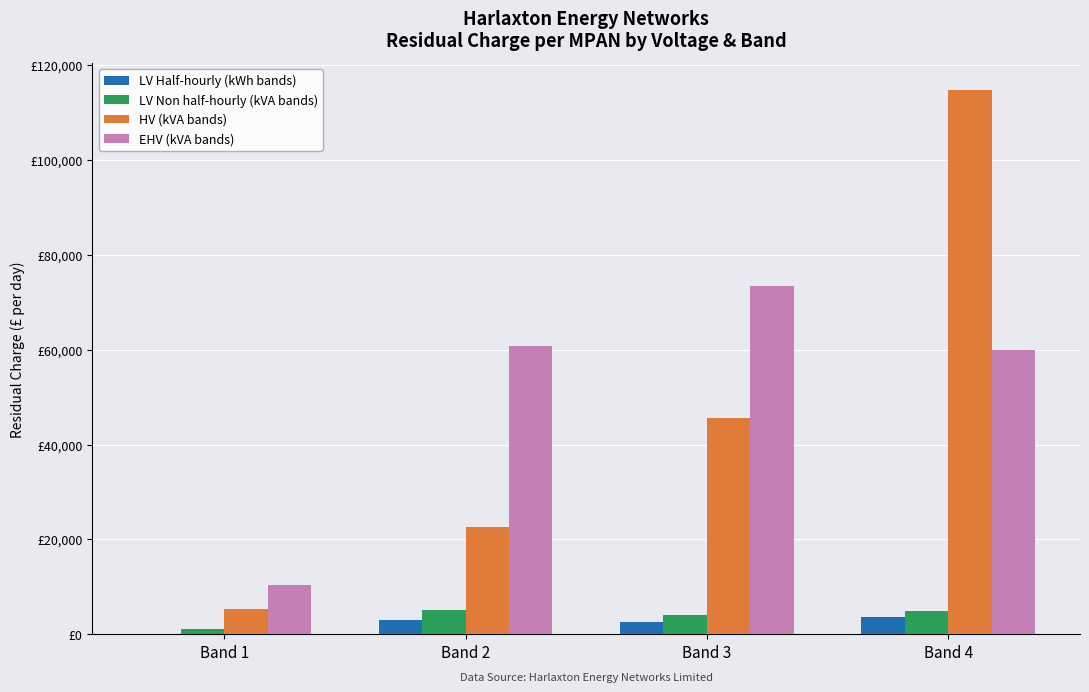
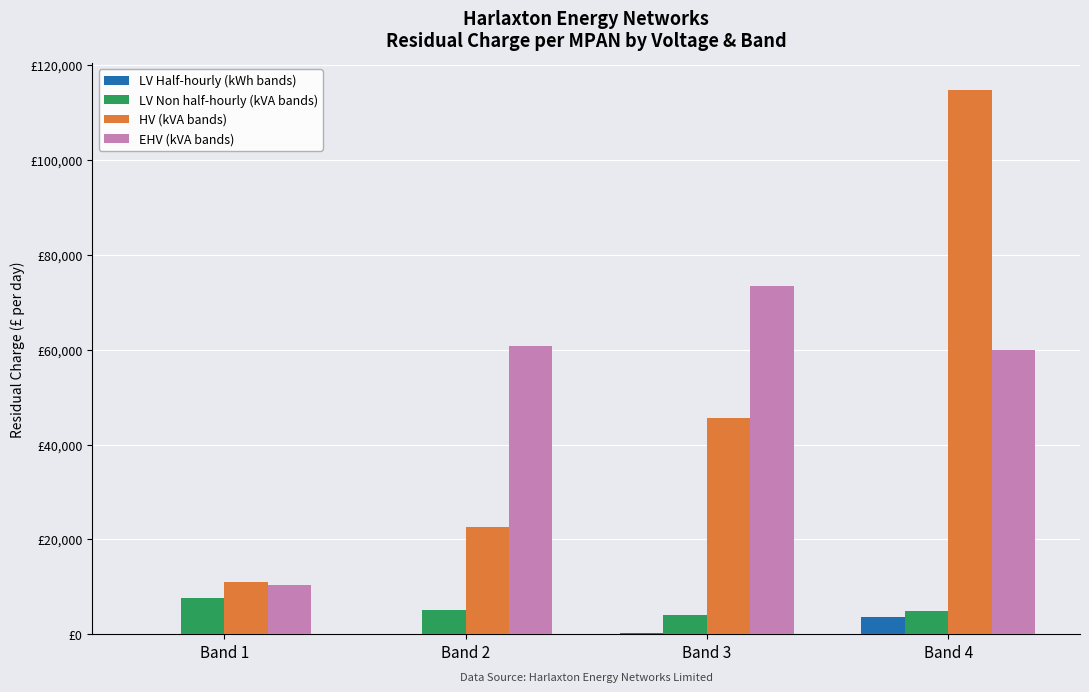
  {
    "LV Half-hourly (kWh bands)": {
-     "Band 2": "£3,000",
-     "Band 3": "£3,000",
+     "Band 2": "£0",
+     "Band 3": "£0",
      "Band 4": "£4,000"
    },
    "LV Non half-hourly (kVA bands)": {
-     "Band 1": "£1,000",
+     "Band 1": "£8,000",
      "Band 2": "£5,000",
      "Band 3": "£4,000",
      "Band 4": "£5,000"
    },
    "HV (kVA bands)": {
-     "Band 1": "£5,000",
+     "Band 1": "£11,000",
      "Band 2": "£23,000",
      "Band 3": "£46,000",
      "Band 4": "£115,000"
    },
    "EHV (kVA bands)": {
      "Band 1": "£10,000",
      "Band 2": "£61,000",
      "Band 3": "£73,000",
      "Band 4": "£60,000"
    }
  }
